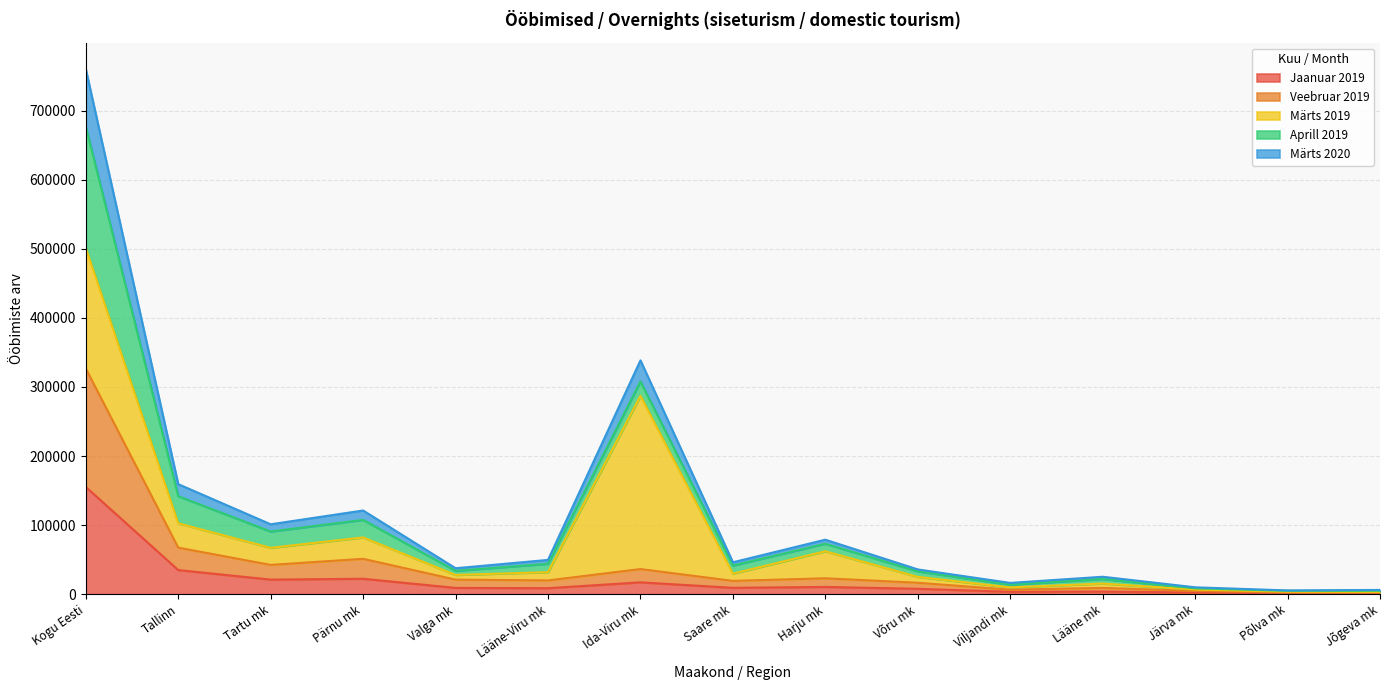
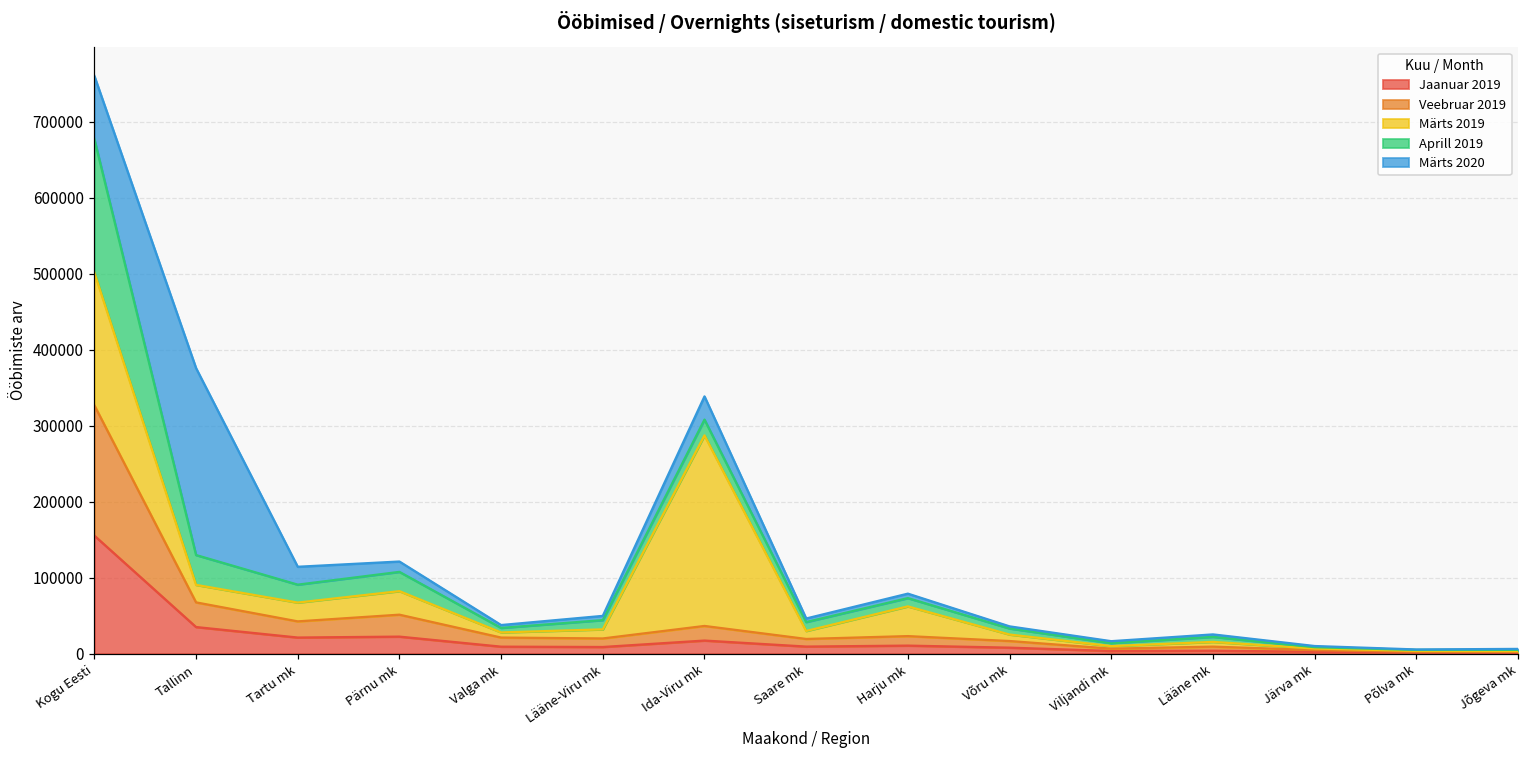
  {
    "Märts 2019": {
      "Kogu Eesti": 170000,
-     "Tallinn": 40000,
+     "Tallinn": 20000,
      "Tartu mk": 20000,
      "Pärnu mk": 30000,
      "Valga mk": 10000,
      "Lääne-Viru mk": 10000,
      "Ida-Viru mk": 250000,
      "Saare mk": 10000,
      "Harju mk": 40000,
      "Võru mk": 10000,
      "Lääne mk": 10000
    },
    "Aprill 2019": {
      "Kogu Eesti": 180000,
      "Tallinn": 40000,
      "Tartu mk": 20000,
      "Pärnu mk": 30000,
      "Valga mk": 10000,
      "Lääne-Viru mk": 10000,
      "Ida-Viru mk": 20000,
      "Saare mk": 10000,
      "Harju mk": 10000
    },
    "Märts 2020": {
      "Kogu Eesti": 80000,
-     "Tallinn": 20000,
-     "Tartu mk": 10000,
+     "Tallinn": 250000,
+     "Tartu mk": 20000,
      "Pärnu mk": 10000,
      "Valga mk": 0,
      "Lääne-Viru mk": 10000,
      "Ida-Viru mk": 30000,
      "Saare mk": 0,
      "Harju mk": 10000
    }
  }
